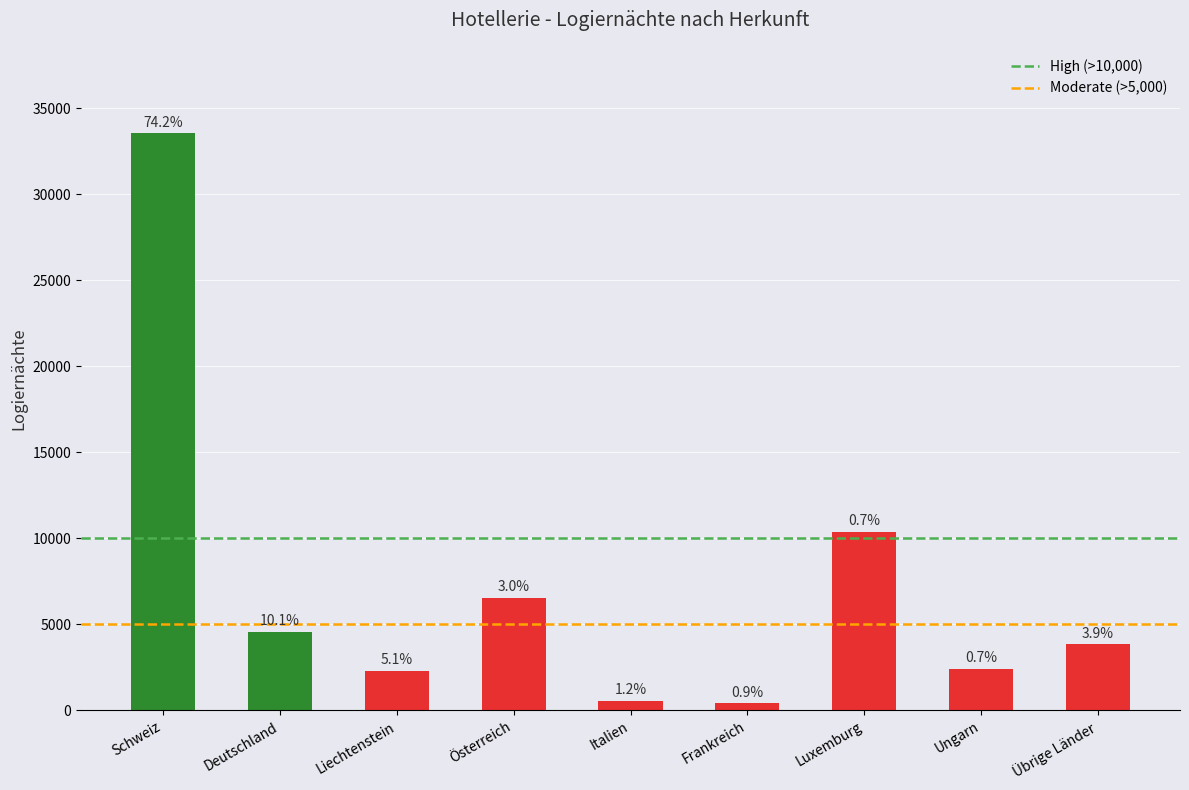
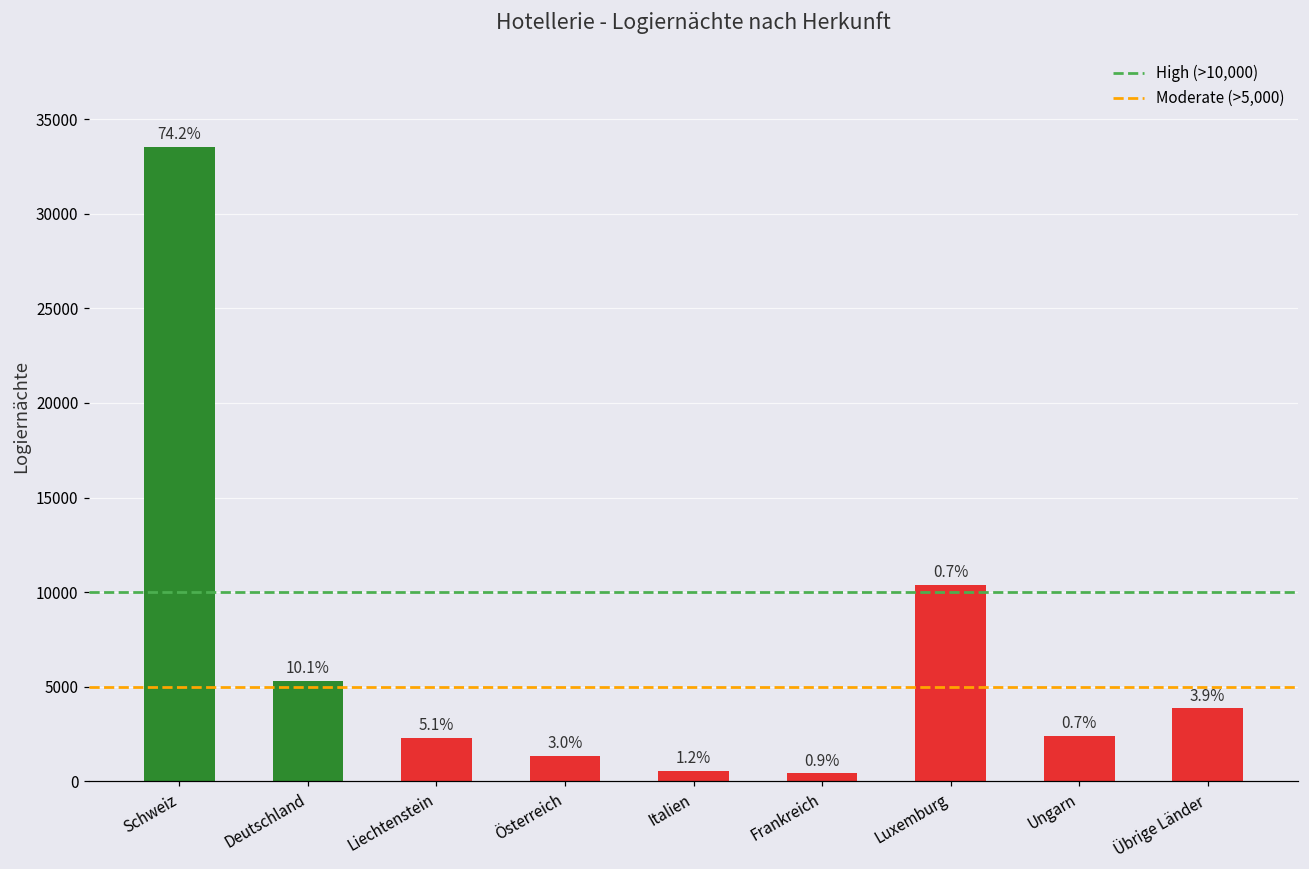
  {
-   "Deutschland": 4600,
-   "Österreich": 6600
+   "Deutschland": 5300,
+   "Österreich": 1400
  }
